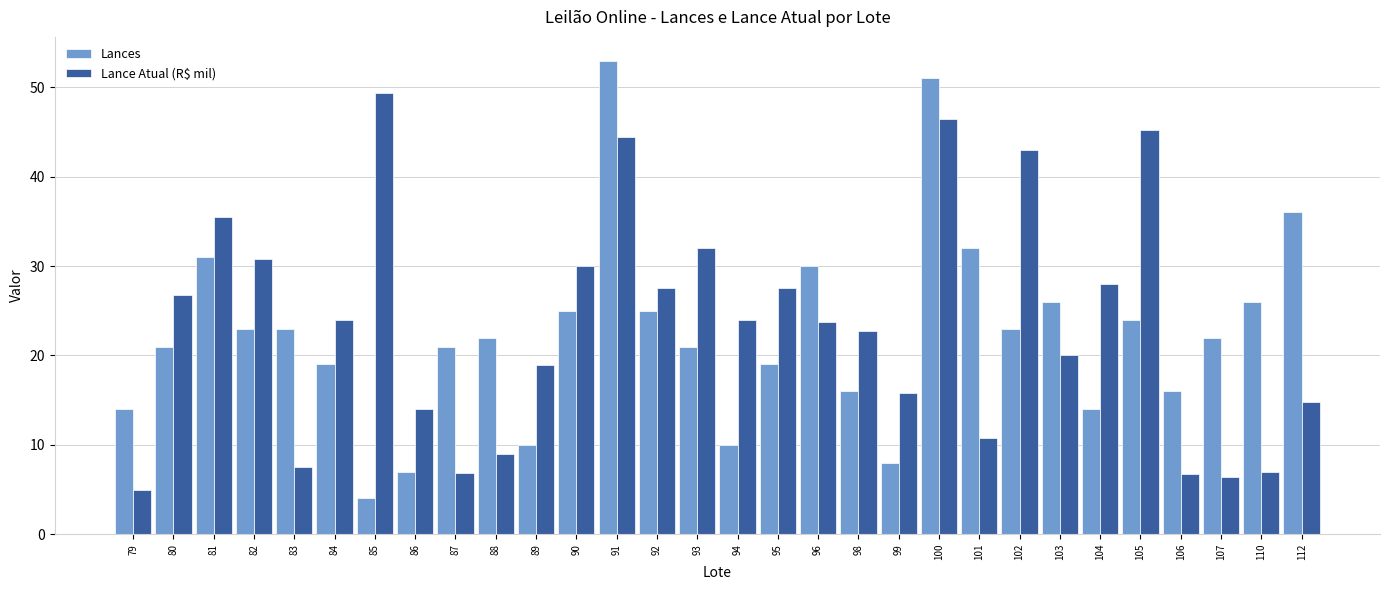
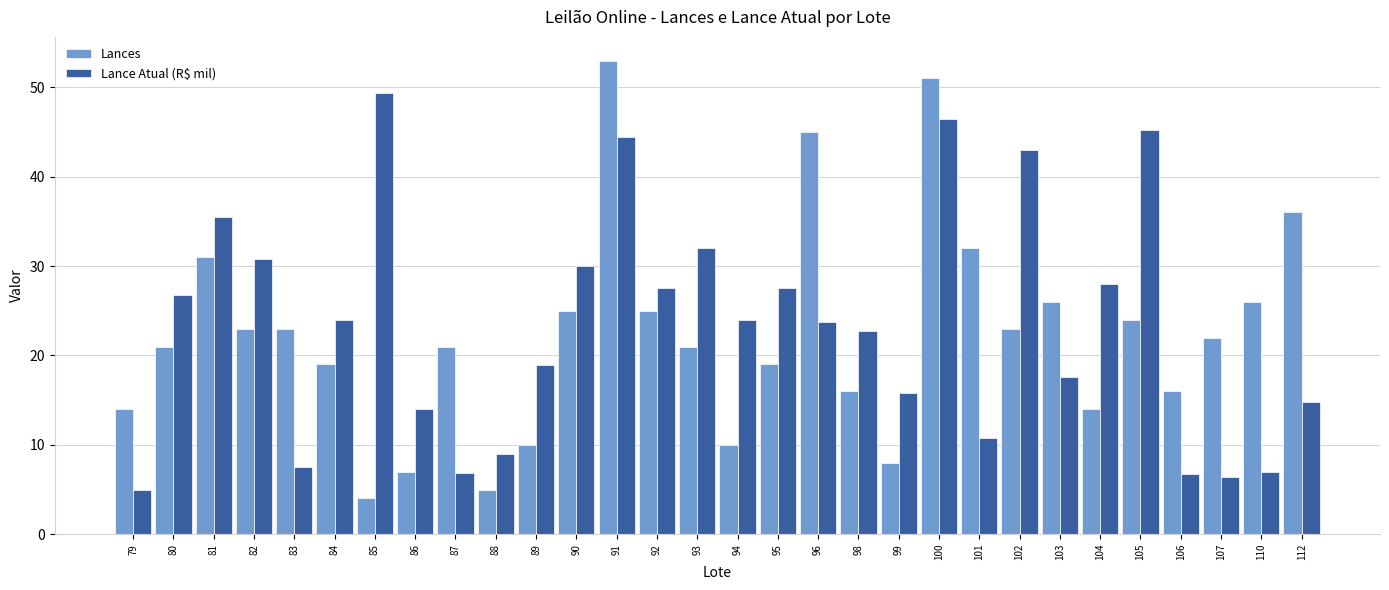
  {
    "Lances": {
      "79": 14,
      "80": 21,
      "81": 31,
      "82": 23,
      "83": 23,
      "84": 19,
      "85": 4,
      "86": 7,
      "87": 21,
-     "88": 22,
+     "88": 5,
      "89": 10,
      "90": 25,
      "91": 53,
      "92": 25,
      "93": 21,
      "94": 10,
      "95": 19,
-     "96": 30,
+     "96": 45,
      "98": 16,
      "99": 8,
      "100": 51,
      "101": 32,
      "102": 23,
      "103": 26,
      "104": 14,
      "105": 24,
      "106": 16,
      "107": 22,
      "110": 26,
      "112": 36
    },
    "Lance Atual (R$ mil)": {
      "79": 5,
      "80": 27,
      "81": 36,
      "82": 31,
      "83": 8,
      "84": 24,
      "85": 49,
      "86": 14,
      "87": 7,
      "88": 9,
      "89": 19,
      "90": 30,
      "91": 45,
      "92": 28,
      "93": 32,
      "94": 24,
      "95": 28,
      "96": 24,
      "98": 23,
      "99": 16,
      "100": 47,
      "101": 11,
      "102": 43,
-     "103": 20,
+     "103": 18,
      "104": 28,
      "105": 45,
      "106": 7,
      "107": 6,
      "110": 7,
      "112": 15
    }
  }
